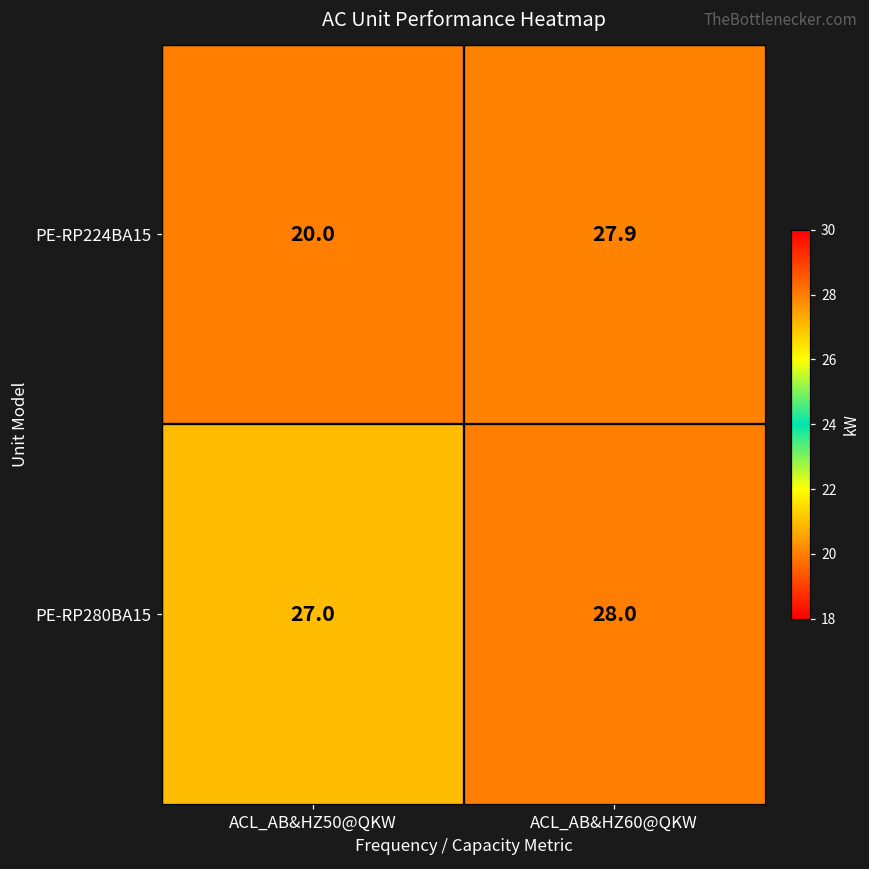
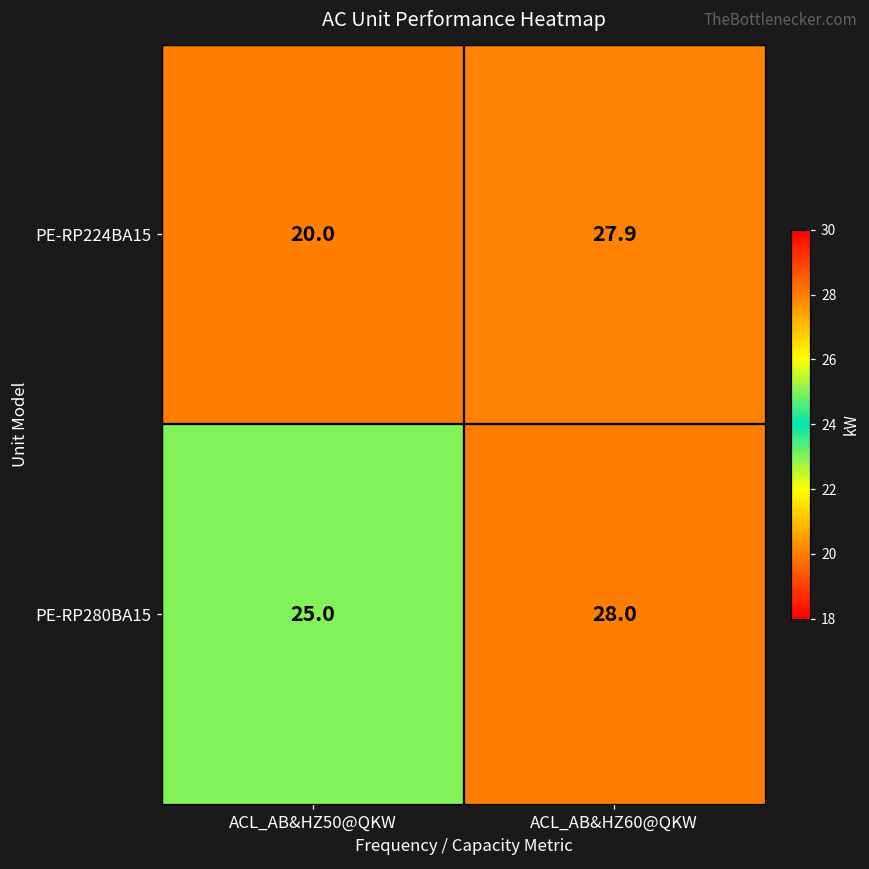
  {
    "PE-RP224BA15": {
      "ACL_AB&HZ50@QKW": 20.0,
      "ACL_AB&HZ60@QKW": 27.9
    },
    "PE-RP280BA15": {
-     "ACL_AB&HZ50@QKW": 27.0,
+     "ACL_AB&HZ50@QKW": 25.0,
      "ACL_AB&HZ60@QKW": 28.0
    }
  }
